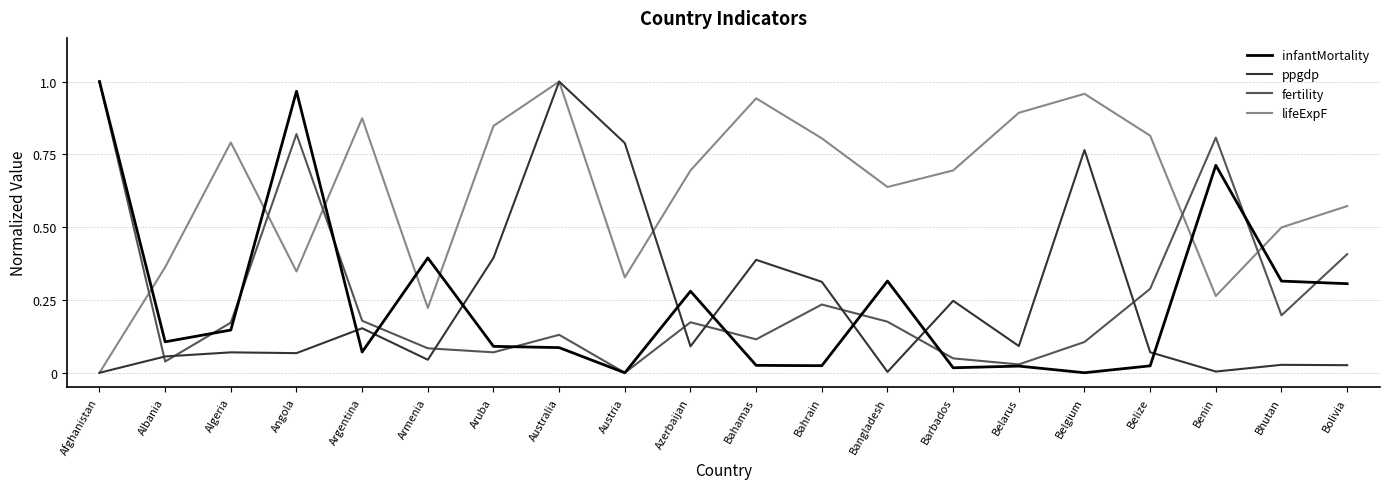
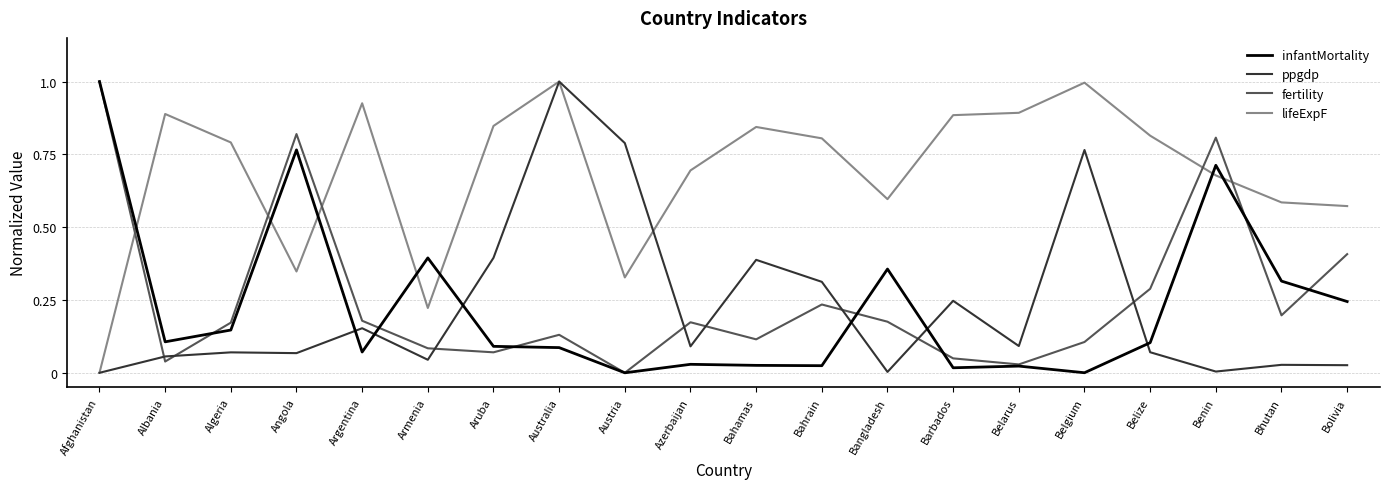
  {
    "infantMortality": {
      "Albania": 0.11,
      "Algeria": 0.15,
-     "Angola": 0.97,
+     "Angola": 0.77,
      "Argentina": 0.07,
      "Armenia": 0.39,
      "Aruba": 0.09,
      "Australia": 0.09,
-     "Azerbaijan": 0.28,
+     "Azerbaijan": 0.03,
      "Bahamas": 0.03,
      "Bahrain": 0.02,
-     "Bangladesh": 0.32,
+     "Bangladesh": 0.36,
      "Barbados": 0.02,
      "Belgium": 0.00,
-     "Belize": 0.02,
+     "Belize": 0.10,
      "Benin": 0.71,
      "Bhutan": 0.31,
-     "Bolivia": 0.31
+     "Bolivia": 0.24
    },
    "lifeExpF": {
-     "Albania": 0.36,
+     "Albania": 0.89,
      "Algeria": 0.79,
      "Angola": 0.35,
-     "Argentina": 0.87,
+     "Argentina": 0.93,
      "Armenia": 0.22,
      "Aruba": 0.85,
      "Austria": 0.33,
      "Azerbaijan": 0.69,
-     "Bahamas": 0.94,
+     "Bahamas": 0.84,
      "Bahrain": 0.81,
-     "Bangladesh": 0.64,
-     "Barbados": 0.69,
+     "Bangladesh": 0.60,
+     "Barbados": 0.88,
      "Belarus": 0.89,
-     "Belgium": 0.96,
+     "Belgium": 1.00,
      "Belize": 0.81,
-     "Benin": 0.26,
-     "Bhutan": 0.50,
+     "Benin": 0.68,
+     "Bhutan": 0.59,
      "Bolivia": 0.57
    }
  }
